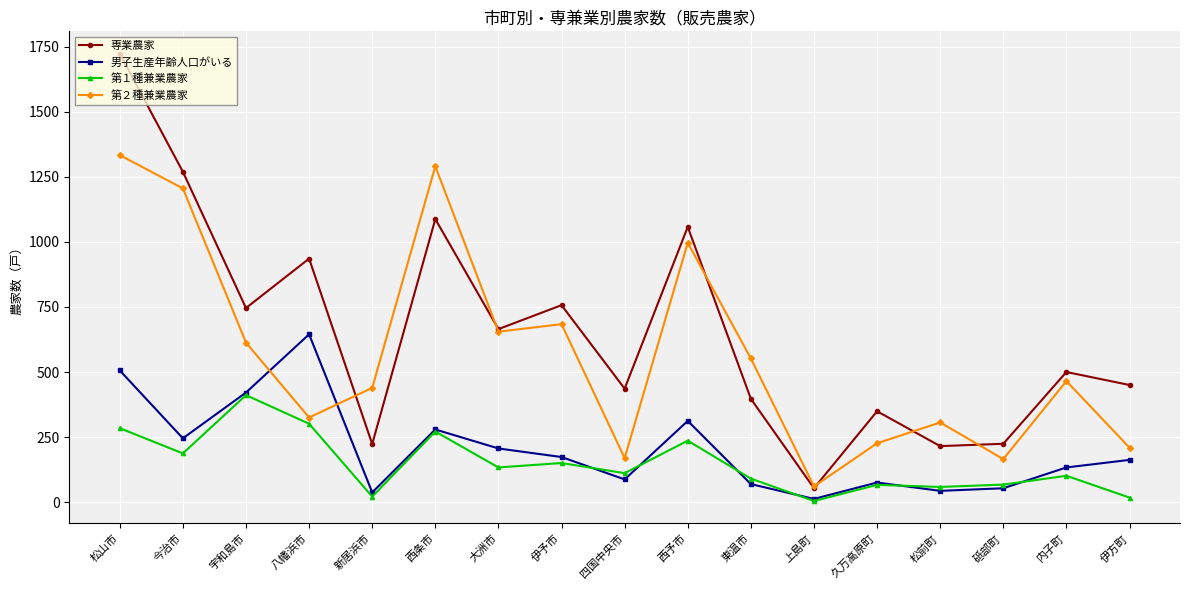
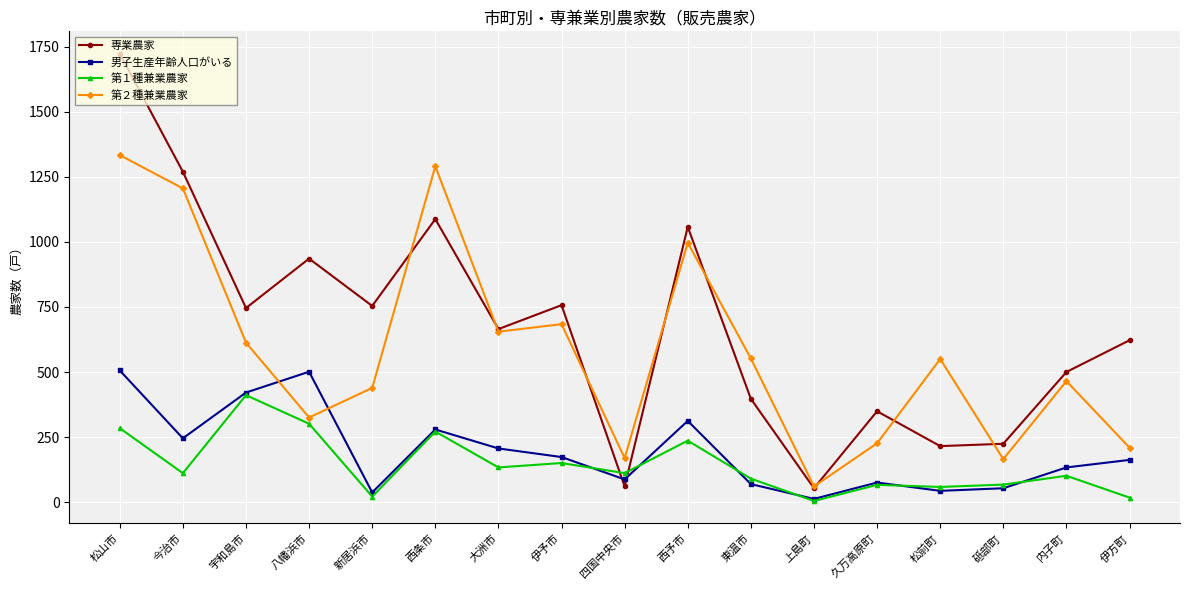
  {
    "専業農家": {
      "今治市": 1270,
      "宇和島市": 750,
      "八幡浜市": 940,
-     "新居浜市": 220,
+     "新居浜市": 750,
      "西条市": 1090,
      "大洲市": 670,
      "伊予市": 760,
-     "四国中央市": 440,
+     "四国中央市": 60,
      "西予市": 1060,
      "東温市": 400,
      "久万高原町": 350,
      "松前町": 220,
      "砥部町": 220,
      "内子町": 500,
-     "伊方町": 450
+     "伊方町": 620
    },
    "男子生産年齢人口がいる": {
      "松山市": 510,
      "今治市": 250,
      "宇和島市": 420,
-     "八幡浜市": 650,
+     "八幡浜市": 500,
      "新居浜市": 40,
      "大洲市": 210,
      "伊予市": 170,
      "四国中央市": 90,
      "西予市": 310,
      "東温市": 70,
      "松前町": 40,
      "砥部町": 50,
      "内子町": 130,
      "伊方町": 160
    },
    "第１種兼業農家": {
      "松山市": 280,
-     "今治市": 190,
+     "今治市": 110,
      "宇和島市": 410,
      "八幡浜市": 300,
      "新居浜市": 20,
      "大洲市": 130,
      "伊予市": 150,
      "四国中央市": 110,
      "西予市": 240,
      "東温市": 90,
      "松前町": 60,
      "砥部町": 70,
      "内子町": 100,
      "伊方町": 20
    },
    "第２種兼業農家": {
      "松山市": 1330,
      "今治市": 1210,
      "宇和島市": 610,
      "八幡浜市": 330,
      "新居浜市": 440,
      "西条市": 1290,
      "大洲市": 660,
      "伊予市": 680,
      "四国中央市": 170,
      "西予市": 1000,
      "東温市": 550,
      "久万高原町": 230,
-     "松前町": 310,
+     "松前町": 550,
      "砥部町": 170,
      "内子町": 470,
      "伊方町": 210
    }
  }
